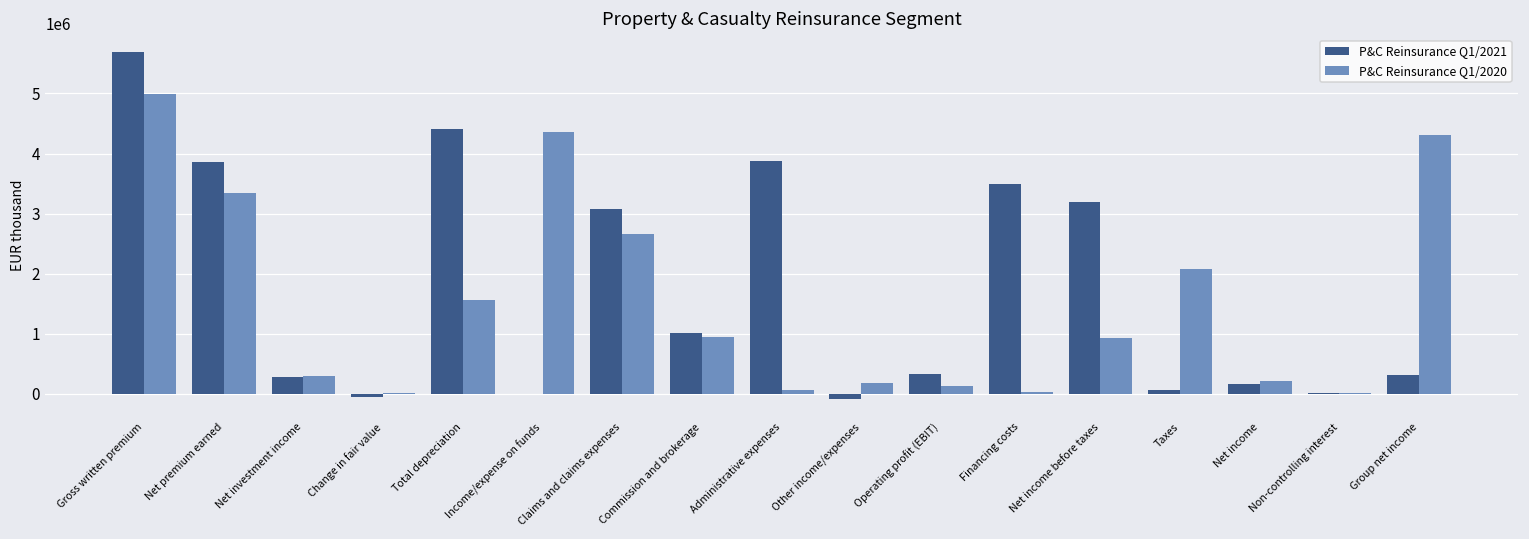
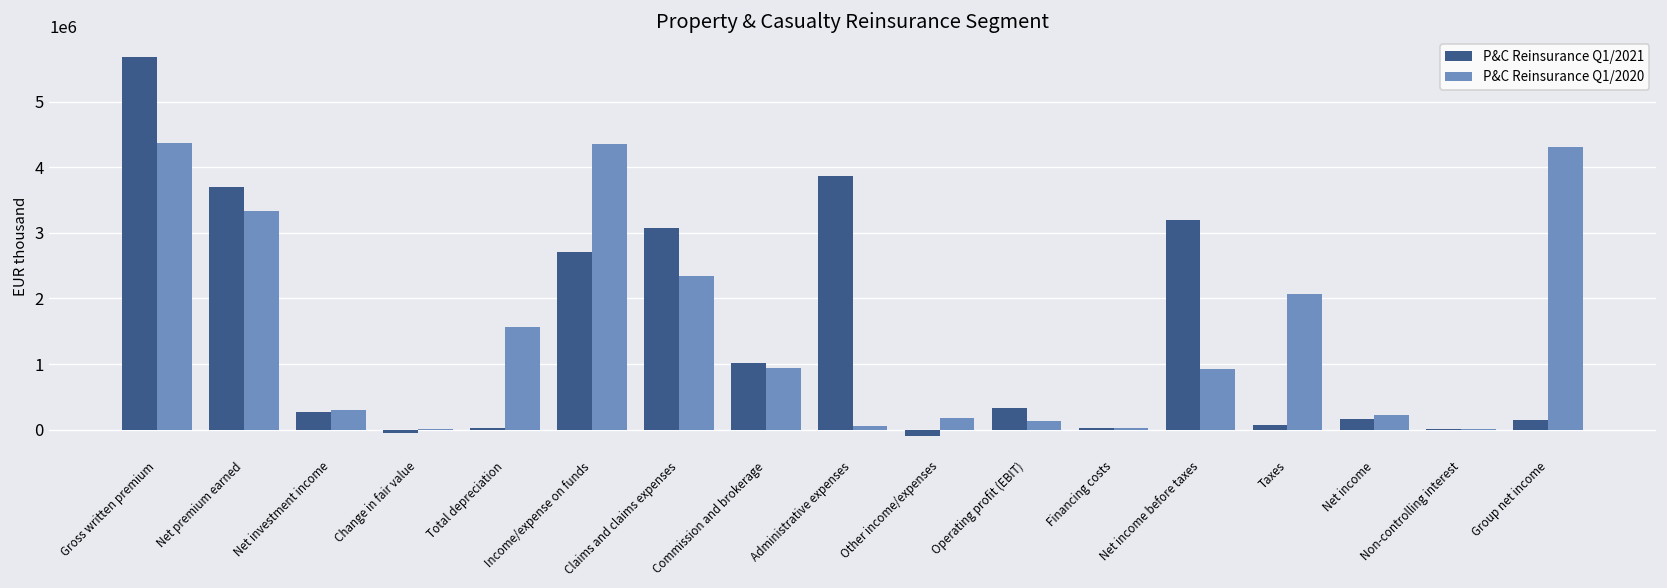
  {
    "P&C Reinsurance Q1/2021": {
      "Gross written premium": 5700000,
-     "Net premium earned": 3900000,
+     "Net premium earned": 3700000,
      "Net investment income": 300000,
      "Change in fair value": 0,
-     "Total depreciation": 4400000,
-     "Income/expense on funds": 0,
+     "Total depreciation": 0,
+     "Income/expense on funds": 2700000,
      "Claims and claims expenses": 3100000,
      "Commission and brokerage": 1000000,
      "Administrative expenses": 3900000,
      "Other income/expenses": -100000,
      "Operating profit (EBIT)": 300000,
-     "Financing costs": 3500000,
+     "Financing costs": 0,
      "Net income before taxes": 3200000,
      "Taxes": 100000,
      "Net income": 200000,
-     "Group net income": 300000
+     "Group net income": 200000
    },
    "P&C Reinsurance Q1/2020": {
-     "Gross written premium": 5000000,
+     "Gross written premium": 4400000,
      "Net premium earned": 3300000,
      "Net investment income": 300000,
      "Total depreciation": 1600000,
      "Income/expense on funds": 4400000,
-     "Claims and claims expenses": 2700000,
+     "Claims and claims expenses": 2300000,
      "Commission and brokerage": 900000,
      "Administrative expenses": 100000,
      "Other income/expenses": 200000,
      "Operating profit (EBIT)": 100000,
      "Net income before taxes": 900000,
      "Taxes": 2100000,
      "Net income": 200000,
      "Group net income": 4300000
    }
  }
